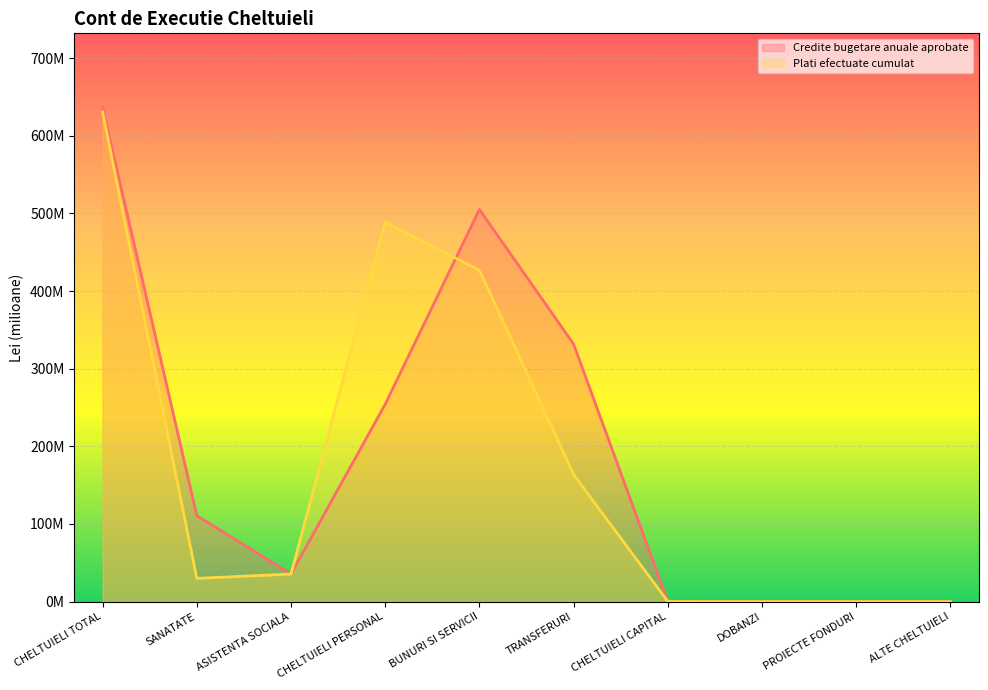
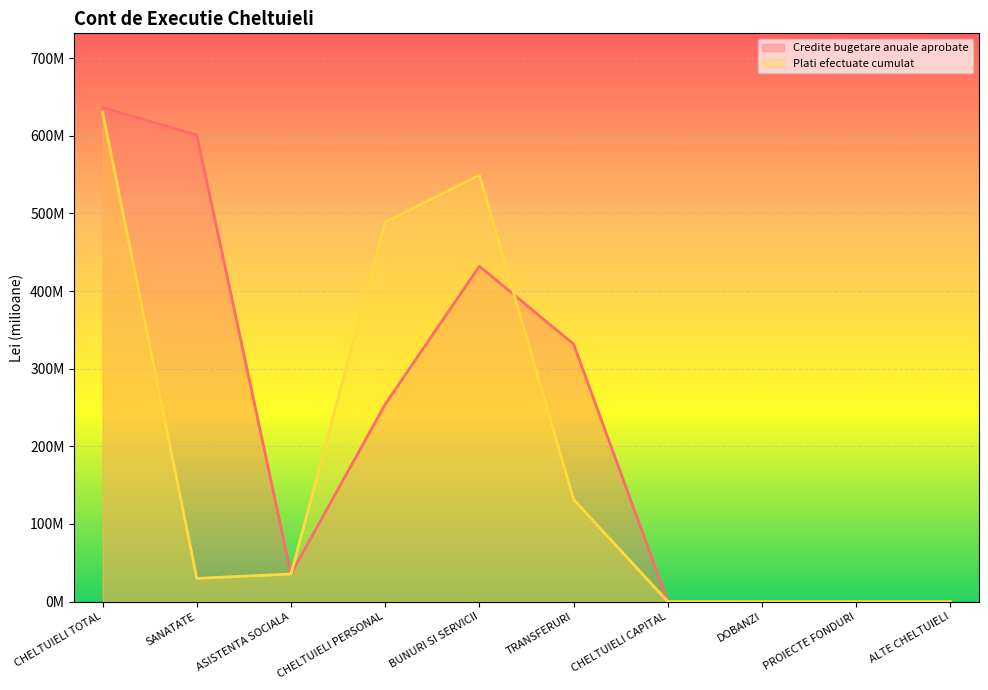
  {
    "Credite bugetare anuale aprobate": {
      "CHELTUIELI TOTAL": 640000000,
-     "SANATATE": 110000000,
+     "SANATATE": 600000000,
      "CHELTUIELI PERSONAL": 250000000,
-     "BUNURI SI SERVICII": 510000000,
+     "BUNURI SI SERVICII": 430000000,
      "TRANSFERURI": 330000000
    },
    "Plati efectuate cumulat": {
      "CHELTUIELI TOTAL": 630000000,
      "SANATATE": 30000000,
      "CHELTUIELI PERSONAL": 490000000,
-     "BUNURI SI SERVICII": 430000000,
-     "TRANSFERURI": 160000000
+     "BUNURI SI SERVICII": 550000000,
+     "TRANSFERURI": 130000000
    }
  }
